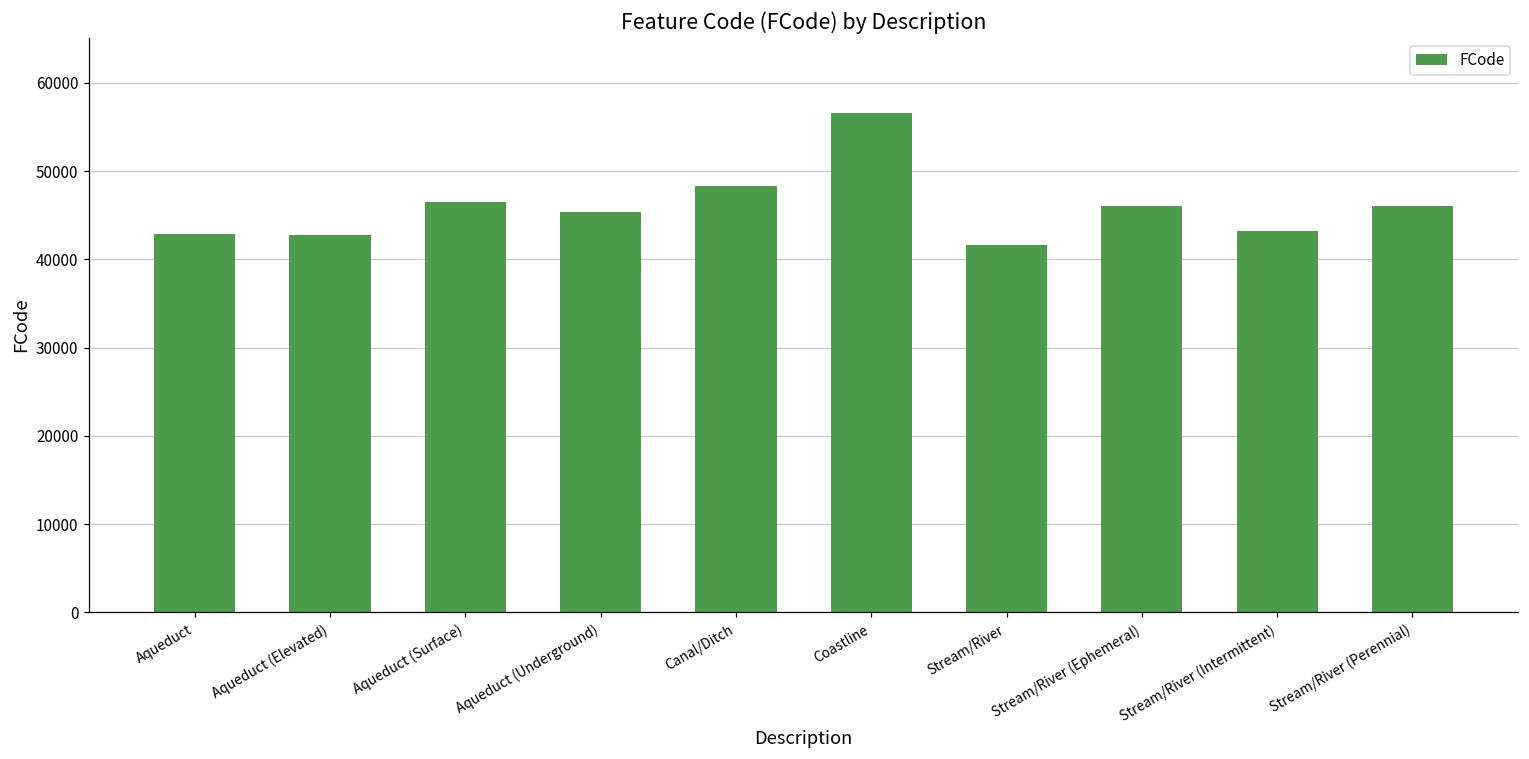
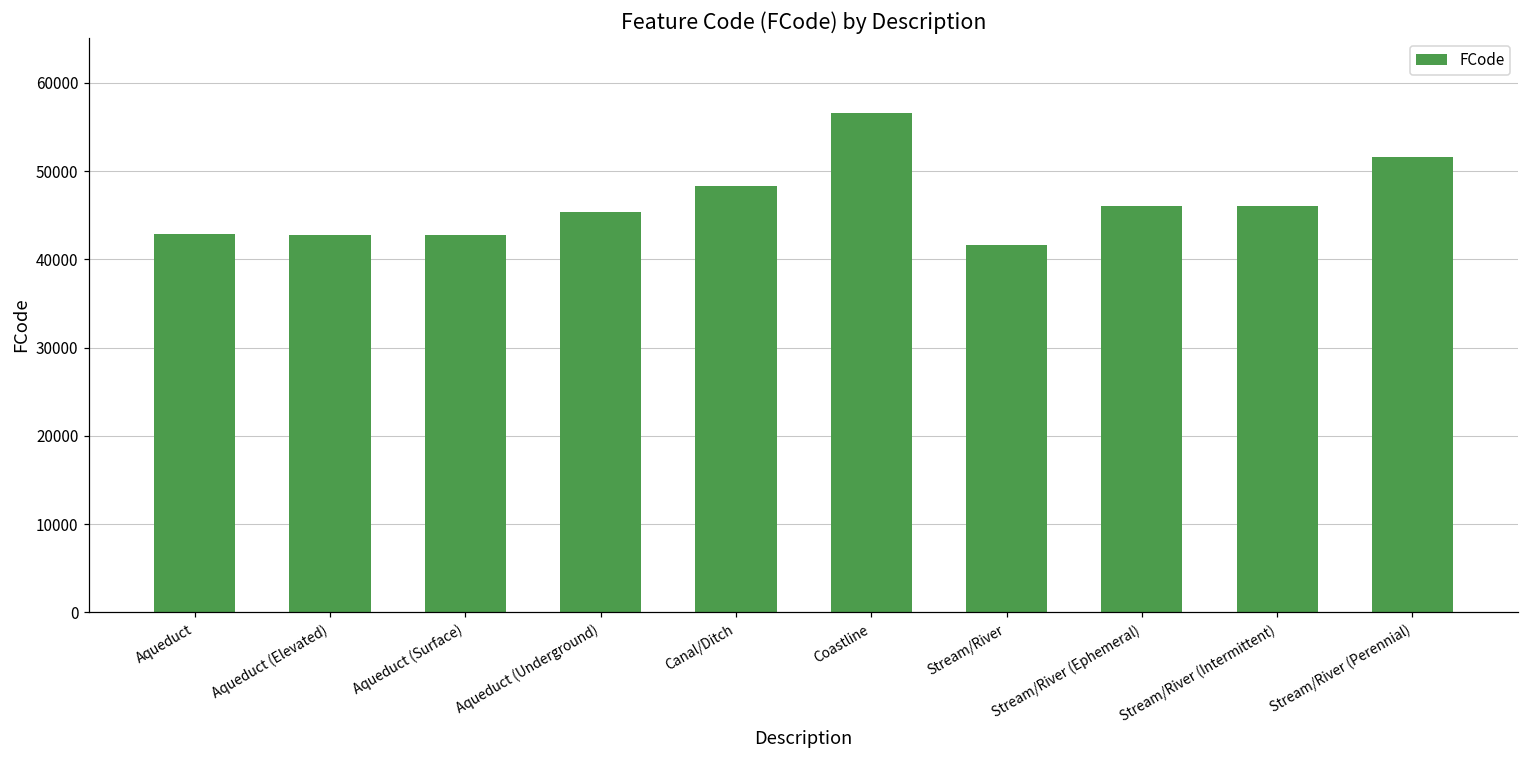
  {
    "Aqueduct": 43000,
    "Aqueduct (Elevated)": 43000,
-   "Aqueduct (Surface)": 46000,
+   "Aqueduct (Surface)": 43000,
    "Aqueduct (Underground)": 45000,
    "Canal/Ditch": 48000,
    "Coastline": 57000,
    "Stream/River": 42000,
    "Stream/River (Ephemeral)": 46000,
-   "Stream/River (Intermittent)": 43000,
-   "Stream/River (Perennial)": 46000
+   "Stream/River (Intermittent)": 46000,
+   "Stream/River (Perennial)": 52000
  }
